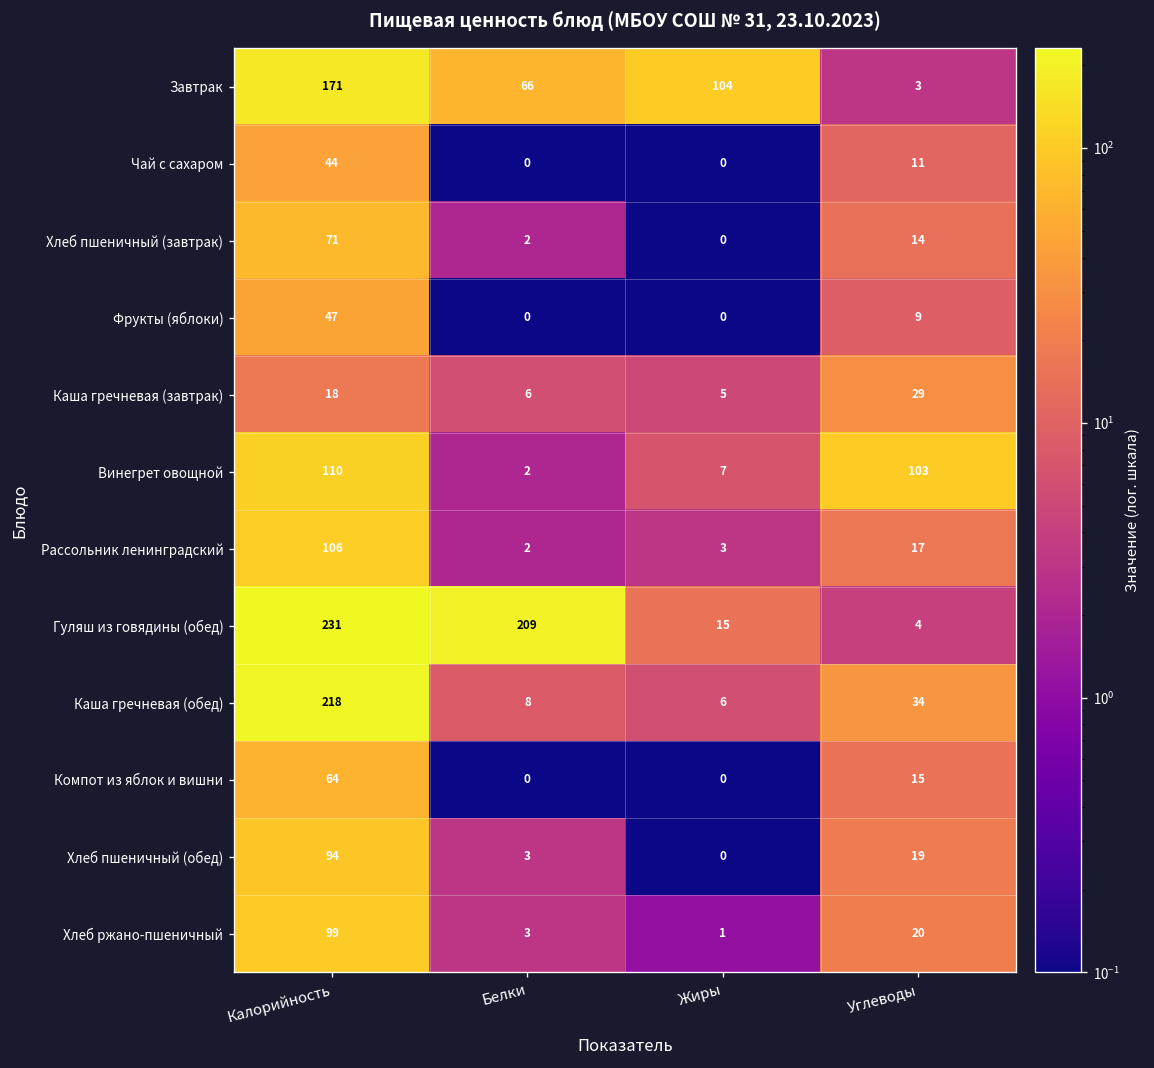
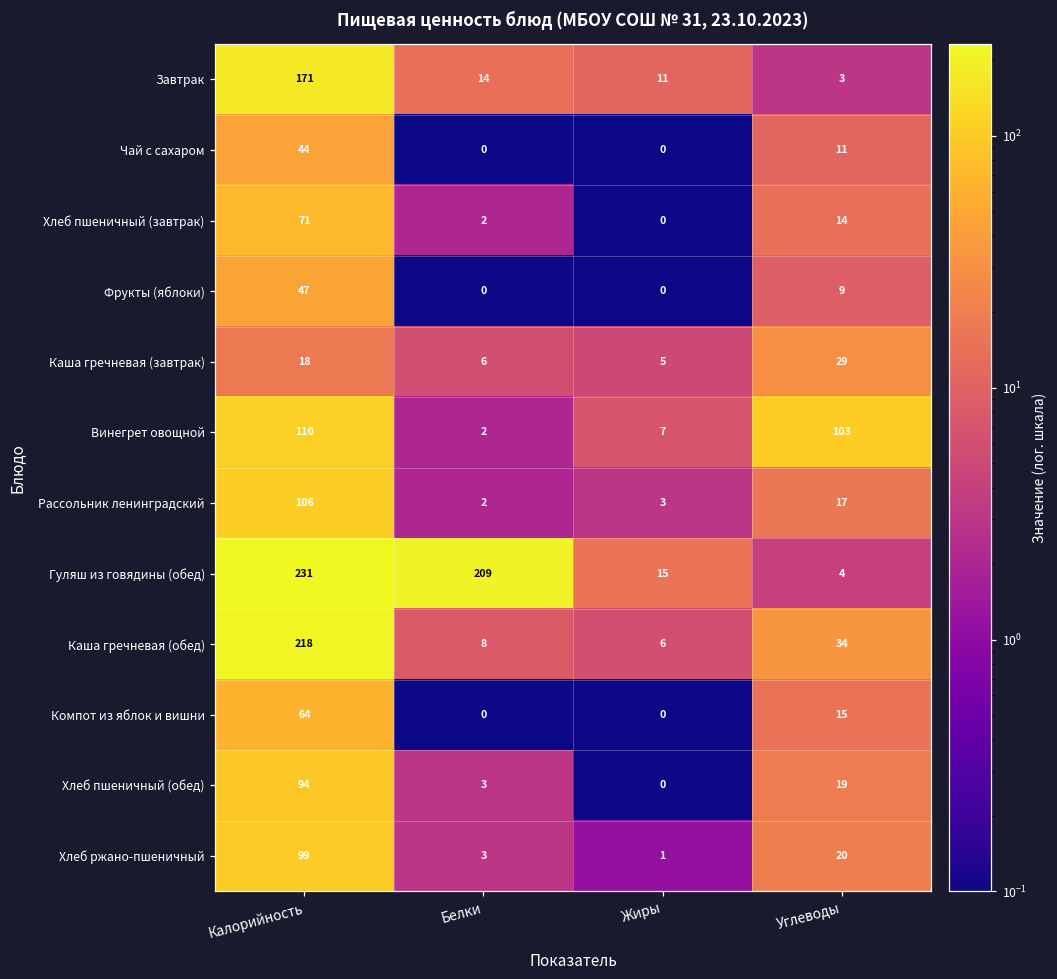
  {
    "Завтрак": {
      "Калорийность": 171,
-     "Белки": 66,
-     "Жиры": 104,
+     "Белки": 14,
+     "Жиры": 11,
      "Углеводы": 3
    },
    "Чай с сахаром": {
      "Калорийность": 44,
      "Белки": 0,
      "Жиры": 0,
      "Углеводы": 11
    },
    "Хлеб пшеничный (завтрак)": {
      "Калорийность": 71,
      "Белки": 2,
      "Жиры": 0,
      "Углеводы": 14
    },
    "Фрукты (яблоки)": {
      "Калорийность": 47,
      "Белки": 0,
      "Жиры": 0,
      "Углеводы": 9
    },
    "Каша гречневая (завтрак)": {
      "Калорийность": 18,
      "Белки": 6,
      "Жиры": 5,
      "Углеводы": 29
    },
    "Винегрет овощной": {
      "Калорийность": 110,
      "Белки": 2,
      "Жиры": 7,
      "Углеводы": 103
    },
    "Рассольник ленинградский": {
      "Калорийность": 106,
      "Белки": 2,
      "Жиры": 3,
      "Углеводы": 17
    },
    "Гуляш из говядины (обед)": {
      "Калорийность": 231,
      "Белки": 209,
      "Жиры": 15,
      "Углеводы": 4
    },
    "Каша гречневая (обед)": {
      "Калорийность": 218,
      "Белки": 8,
      "Жиры": 6,
      "Углеводы": 34
    },
    "Компот из яблок и вишни": {
      "Калорийность": 64,
      "Белки": 0,
      "Жиры": 0,
      "Углеводы": 15
    },
    "Хлеб пшеничный (обед)": {
      "Калорийность": 94,
      "Белки": 3,
      "Жиры": 0,
      "Углеводы": 19
    },
    "Хлеб ржано-пшеничный": {
      "Калорийность": 99,
      "Белки": 3,
      "Жиры": 1,
      "Углеводы": 20
    }
  }
